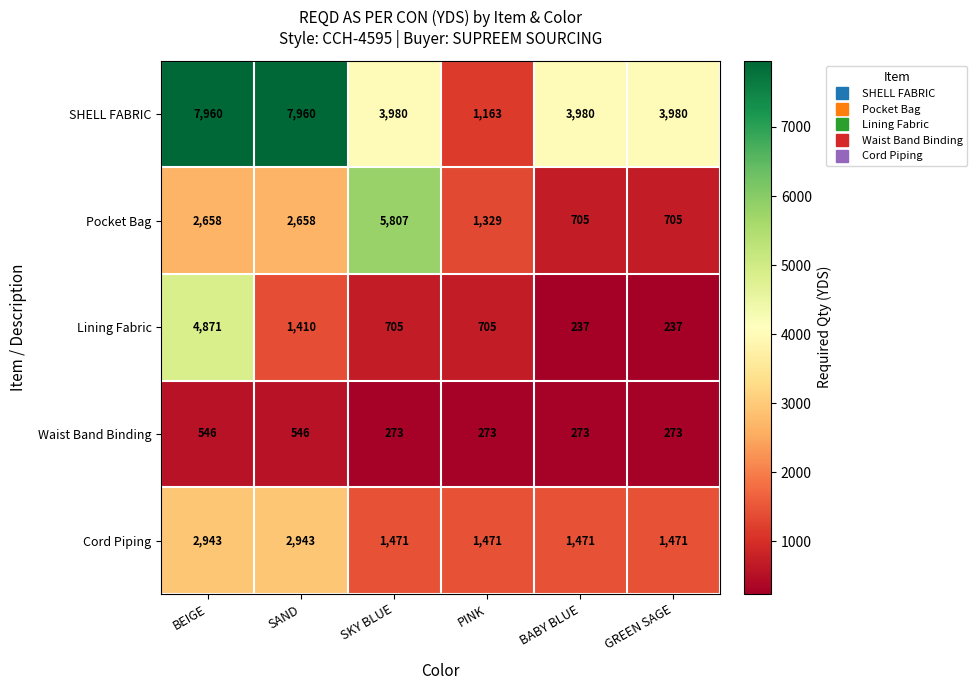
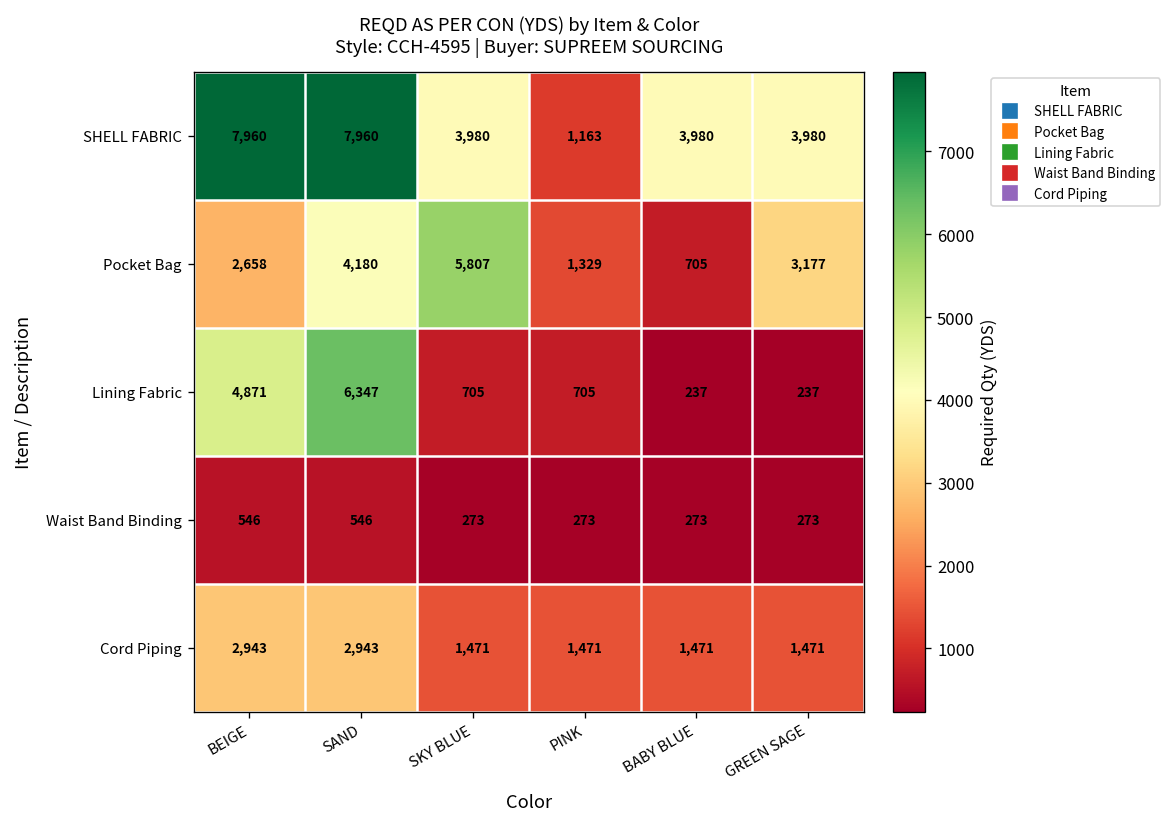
  {
    "SHELL FABRIC": {
      "BEIGE": "7,960",
      "SAND": "7,960",
      "SKY BLUE": "3,980",
      "PINK": "1,163",
      "BABY BLUE": "3,980",
      "GREEN SAGE": "3,980"
    },
    "Pocket Bag": {
      "BEIGE": "2,658",
-     "SAND": "2,658",
+     "SAND": "4,180",
      "SKY BLUE": "5,807",
      "PINK": "1,329",
      "BABY BLUE": "705",
-     "GREEN SAGE": "705"
+     "GREEN SAGE": "3,177"
    },
    "Lining Fabric": {
      "BEIGE": "4,871",
-     "SAND": "1,410",
+     "SAND": "6,347",
      "SKY BLUE": "705",
      "PINK": "705",
      "BABY BLUE": "237",
      "GREEN SAGE": "237"
    },
    "Waist Band Binding": {
      "BEIGE": "546",
      "SAND": "546",
      "SKY BLUE": "273",
      "PINK": "273",
      "BABY BLUE": "273",
      "GREEN SAGE": "273"
    },
    "Cord Piping": {
      "BEIGE": "2,943",
      "SAND": "2,943",
      "SKY BLUE": "1,471",
      "PINK": "1,471",
      "BABY BLUE": "1,471",
      "GREEN SAGE": "1,471"
    }
  }
